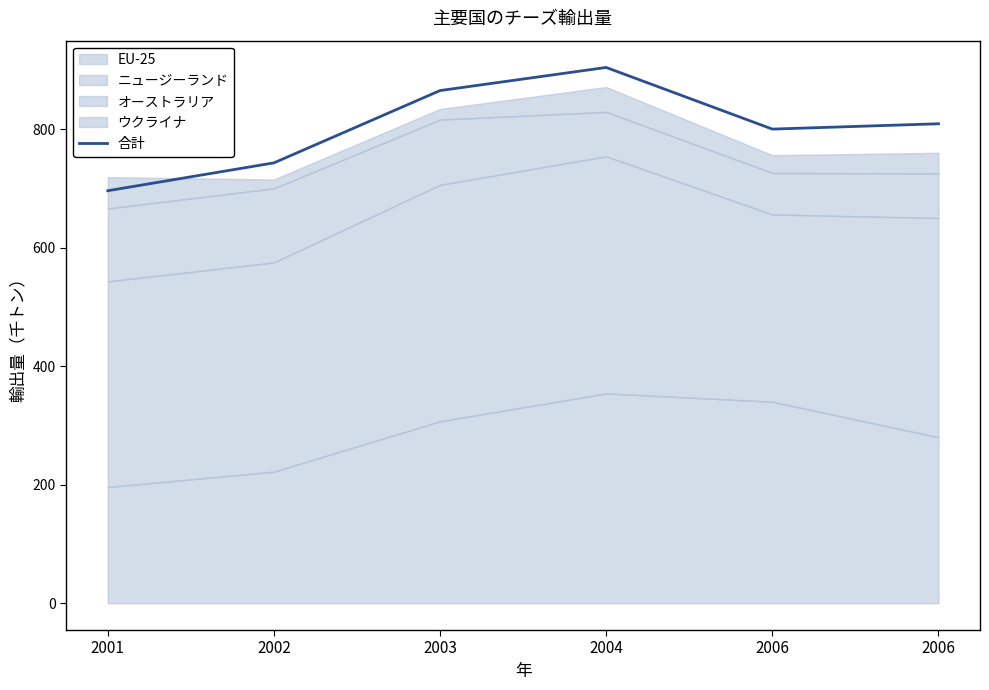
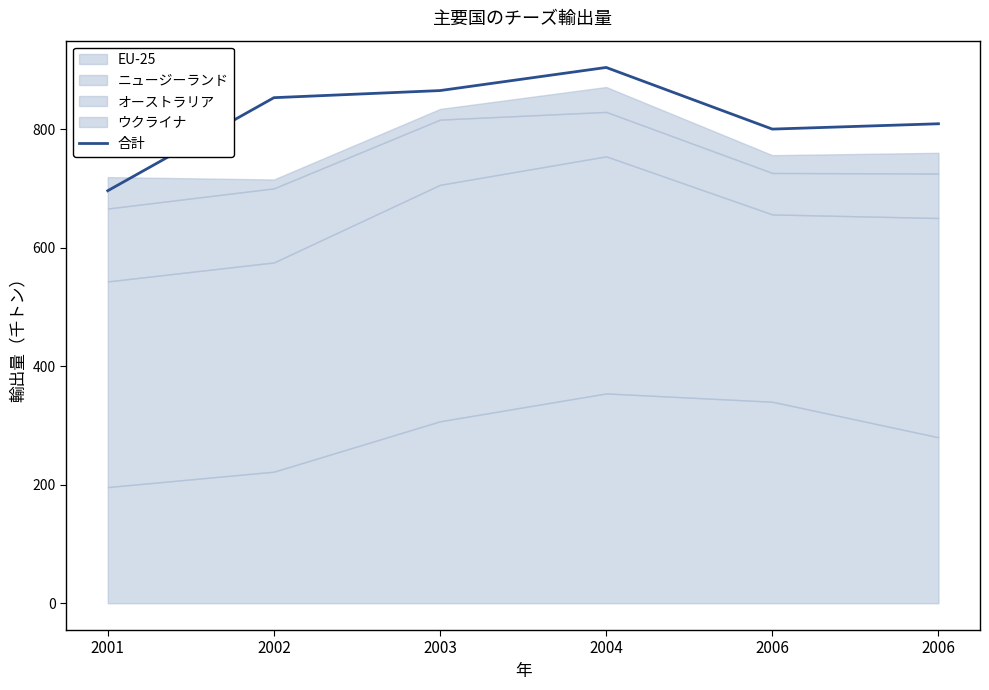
  {
    "合計": {
      "2001": 700,
-     "2002": 740,
+     "2002": 850,
      "2003": 870,
      "2004": 900
    }
  }
